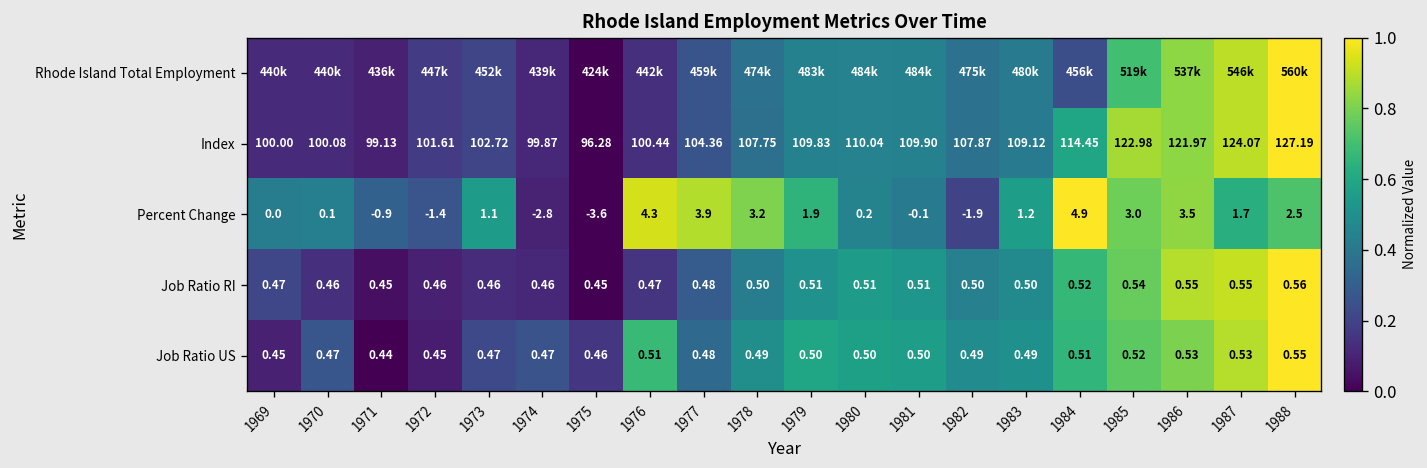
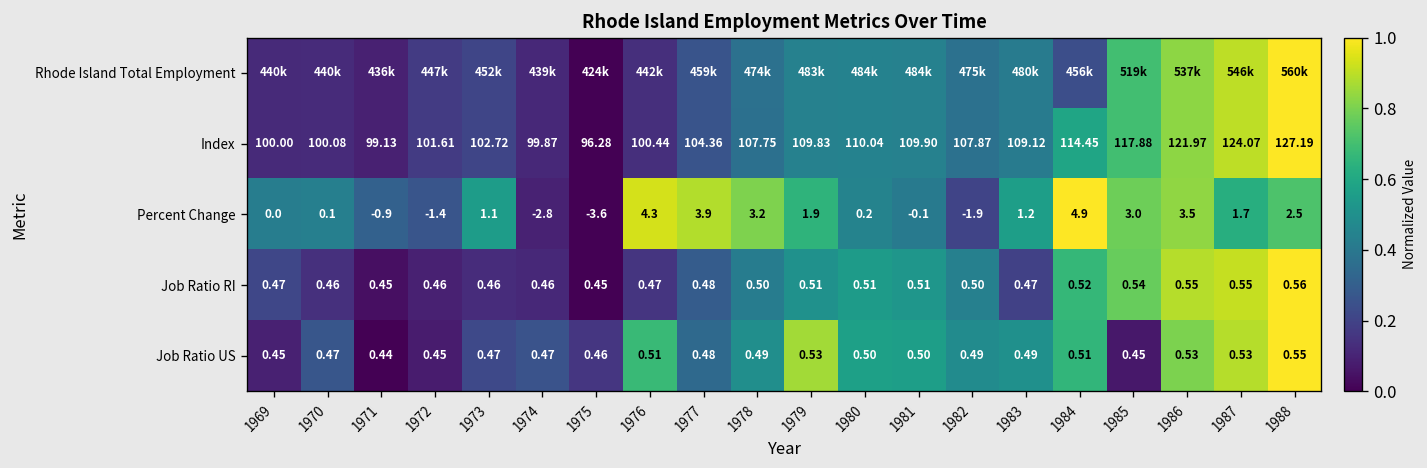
  {
    "Rhode Island Total Employment": {
      "1969": "440k",
      "1970": "440k",
      "1971": "436k",
      "1972": "447k",
      "1973": "452k",
      "1974": "439k",
      "1975": "424k",
      "1976": "442k",
      "1977": "459k",
      "1978": "474k",
      "1979": "483k",
      "1980": "484k",
      "1981": "484k",
      "1982": "475k",
      "1983": "480k",
      "1984": "456k",
      "1985": "519k",
      "1986": "537k",
      "1987": "546k",
      "1988": "560k"
    },
    "Index": {
      "1969": "100.00",
      "1970": "100.08",
      "1971": "99.13",
      "1972": "101.61",
      "1973": "102.72",
      "1974": "99.87",
      "1975": "96.28",
      "1976": "100.44",
      "1977": "104.36",
      "1978": "107.75",
      "1979": "109.83",
      "1980": "110.04",
      "1981": "109.90",
      "1982": "107.87",
      "1983": "109.12",
      "1984": "114.45",
-     "1985": "122.98",
+     "1985": "117.88",
      "1986": "121.97",
      "1987": "124.07",
      "1988": "127.19"
    },
    "Percent Change": {
      "1969": "0.0",
      "1970": "0.1",
      "1971": "-0.9",
      "1972": "-1.4",
      "1973": "1.1",
      "1974": "-2.8",
      "1975": "-3.6",
      "1976": "4.3",
      "1977": "3.9",
      "1978": "3.2",
      "1979": "1.9",
      "1980": "0.2",
      "1981": "-0.1",
      "1982": "-1.9",
      "1983": "1.2",
      "1984": "4.9",
      "1985": "3.0",
      "1986": "3.5",
      "1987": "1.7",
      "1988": "2.5"
    },
    "Job Ratio RI": {
      "1969": "0.47",
      "1970": "0.46",
      "1971": "0.45",
      "1972": "0.46",
      "1973": "0.46",
      "1974": "0.46",
      "1975": "0.45",
      "1976": "0.47",
      "1977": "0.48",
      "1978": "0.50",
      "1979": "0.51",
      "1980": "0.51",
      "1981": "0.51",
      "1982": "0.50",
-     "1983": "0.50",
+     "1983": "0.47",
      "1984": "0.52",
      "1985": "0.54",
      "1986": "0.55",
      "1987": "0.55",
      "1988": "0.56"
    },
    "Job Ratio US": {
      "1969": "0.45",
      "1970": "0.47",
      "1971": "0.44",
      "1972": "0.45",
      "1973": "0.47",
      "1974": "0.47",
      "1975": "0.46",
      "1976": "0.51",
      "1977": "0.48",
      "1978": "0.49",
-     "1979": "0.50",
+     "1979": "0.53",
      "1980": "0.50",
      "1981": "0.50",
      "1982": "0.49",
      "1983": "0.49",
      "1984": "0.51",
-     "1985": "0.52",
+     "1985": "0.45",
      "1986": "0.53",
      "1987": "0.53",
      "1988": "0.55"
    }
  }
